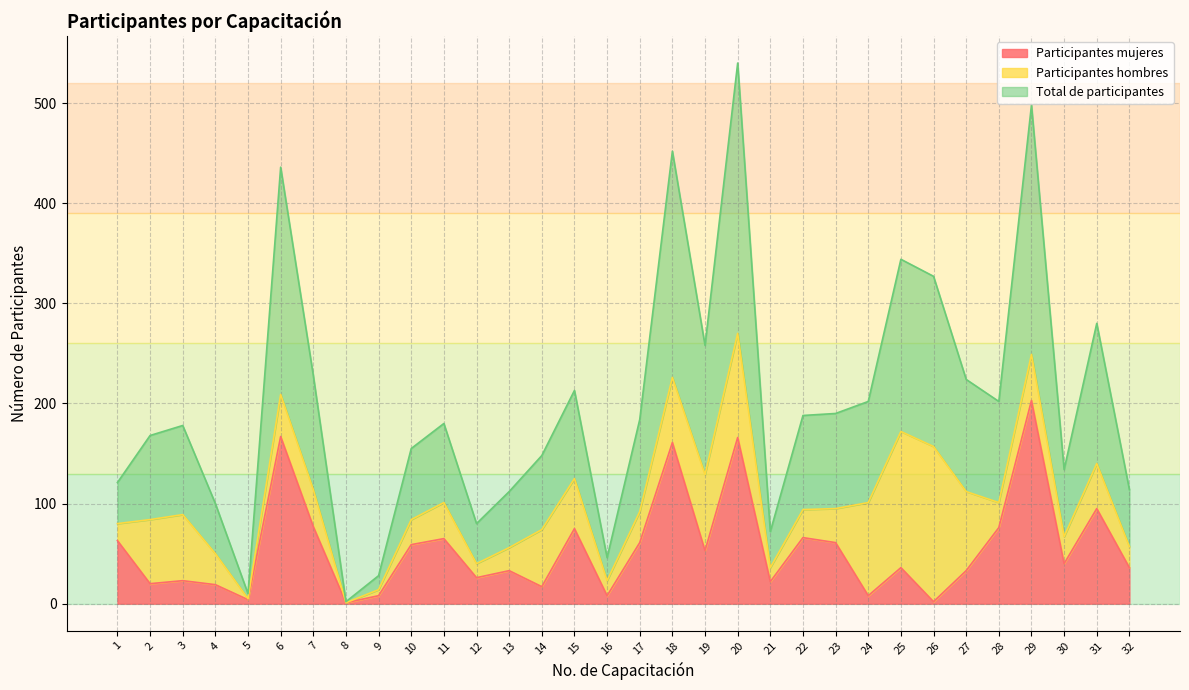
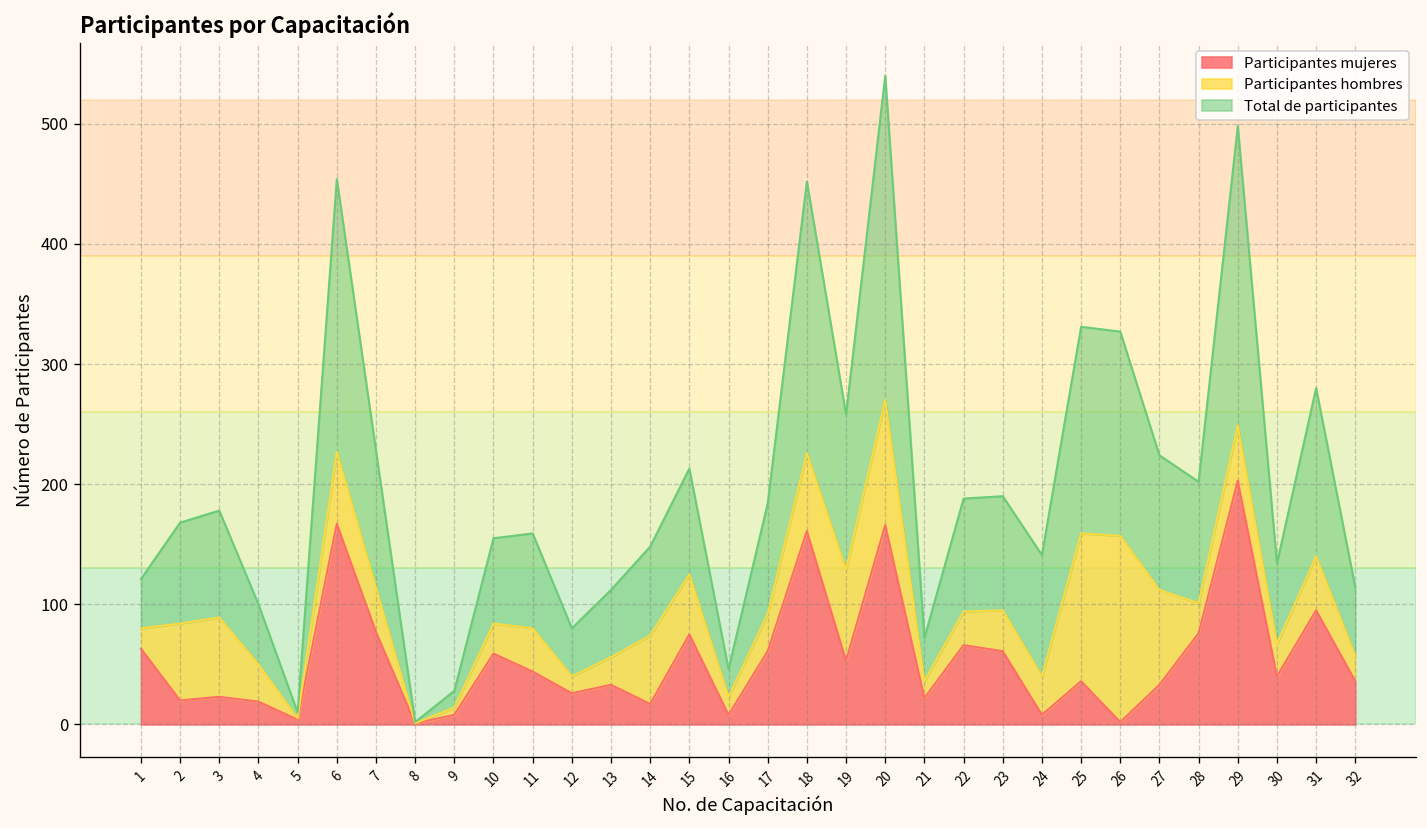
  {
    "Participantes mujeres": {
      "1": 63,
      "2": 20,
      "3": 23,
      "4": 19,
      "6": 167,
      "7": 77,
      "9": 8,
      "10": 59,
-     "11": 65,
+     "11": 44,
      "12": 26,
      "13": 33,
      "14": 17,
      "15": 75,
      "16": 8,
      "17": 61,
      "18": 161,
      "19": 53,
      "20": 166,
      "21": 22,
      "22": 66,
      "23": 61,
      "24": 8,
      "25": 36,
      "26": 2,
      "27": 33,
      "28": 76,
      "29": 203,
      "30": 40,
      "31": 95,
      "32": 36
    },
    "Participantes hombres": {
      "1": 17,
      "2": 64,
      "3": 66,
      "4": 31,
-     "6": 42,
+     "6": 60,
      "7": 37,
      "9": 6,
      "10": 25,
      "11": 36,
      "12": 14,
      "13": 23,
      "14": 57,
      "15": 50,
      "16": 15,
      "17": 31,
      "18": 65,
      "19": 76,
      "20": 104,
      "21": 14,
      "22": 28,
      "23": 34,
-     "24": 93,
-     "25": 136,
+     "24": 32,
+     "25": 123,
      "26": 155,
      "27": 79,
      "28": 25,
      "29": 46,
      "30": 27,
      "31": 45,
      "32": 21
    },
    "Total de participantes": {
      "1": 41,
      "2": 84,
      "3": 89,
      "4": 50,
      "5": 5,
      "6": 227,
      "7": 114,
      "9": 14,
      "10": 71,
      "11": 79,
      "12": 40,
      "13": 56,
      "14": 74,
      "15": 88,
      "16": 23,
      "17": 92,
      "18": 226,
      "19": 129,
      "20": 270,
      "21": 36,
      "22": 94,
      "23": 95,
      "24": 101,
      "25": 172,
      "26": 170,
      "27": 112,
      "28": 101,
      "29": 249,
      "30": 67,
      "31": 140,
      "32": 57
    }
  }
